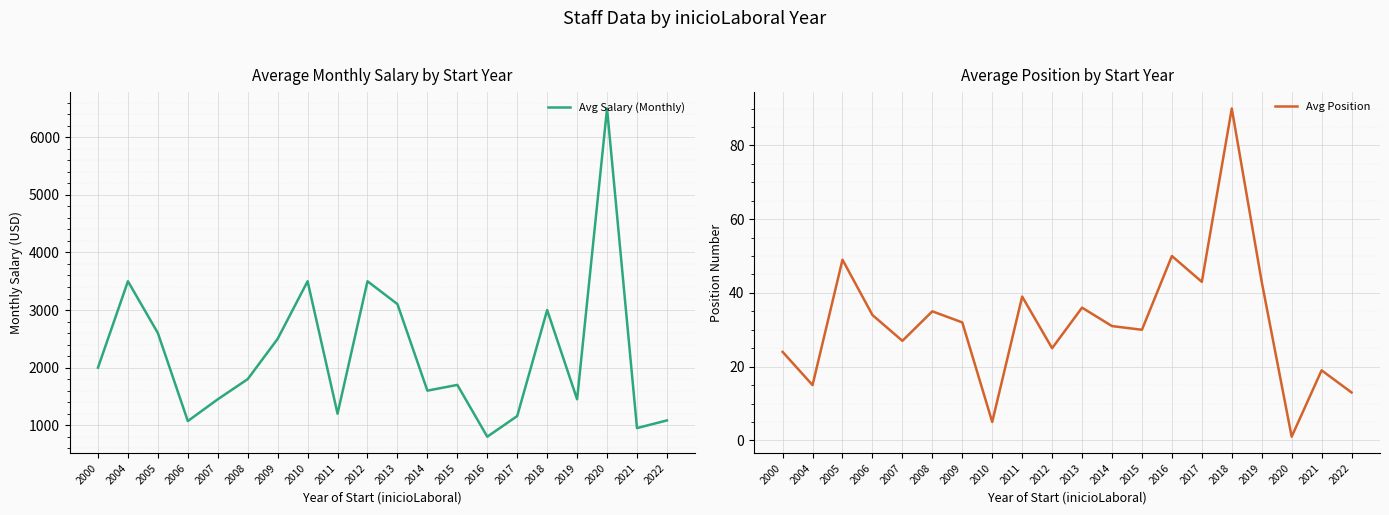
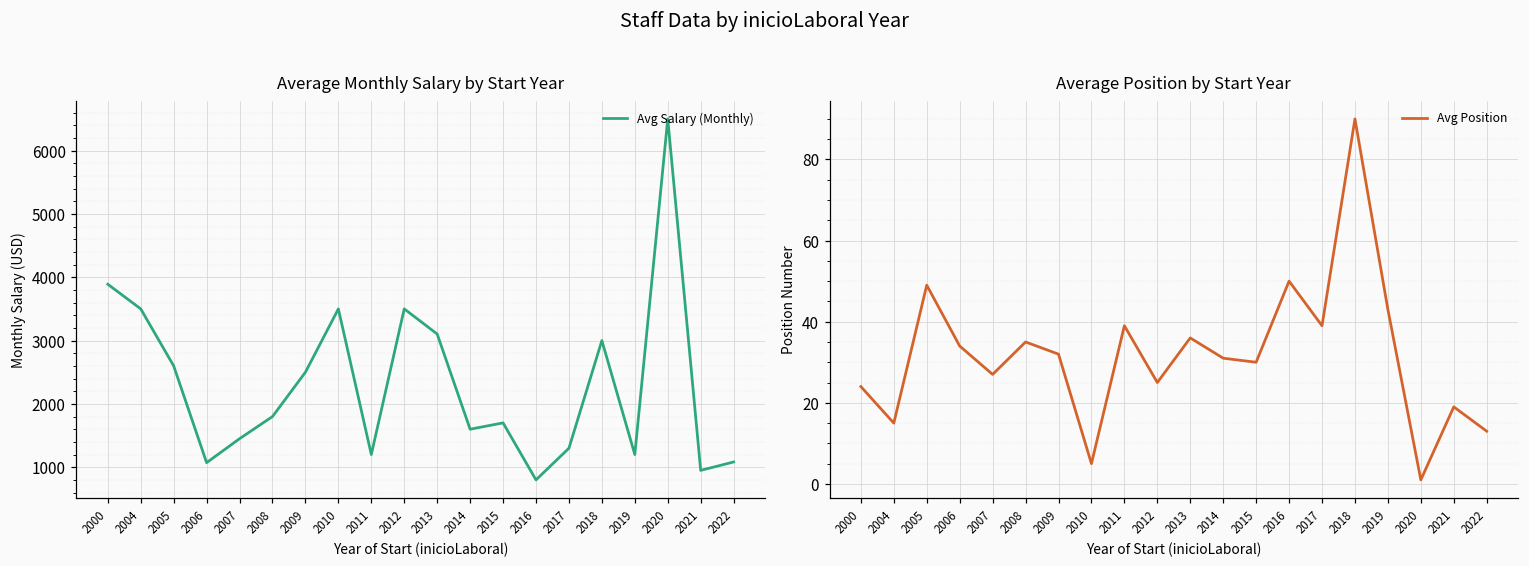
  {
    "Average Monthly Salary by Start Year": {
-     "2000": 2000,
+     "2000": 3900,
      "2004": 3500,
      "2005": 2600,
      "2006": 1100,
      "2007": 1500,
      "2008": 1800,
      "2009": 2500,
      "2010": 3500,
      "2011": 1200,
      "2012": 3500,
      "2013": 3100,
      "2014": 1600,
      "2015": 1700,
      "2016": 800,
-     "2017": 1200,
+     "2017": 1300,
      "2018": 3000,
-     "2019": 1500,
+     "2019": 1200,
      "2020": 6500,
      "2021": 1000,
      "2022": 1100
    },
    "Average Position by Start Year": {
      "2000": 24,
      "2004": 15,
      "2005": 49,
      "2006": 34,
      "2007": 27,
      "2008": 35,
      "2009": 32,
      "2010": 5,
      "2011": 39,
      "2012": 25,
      "2013": 36,
      "2014": 31,
      "2015": 30,
      "2016": 50,
-     "2017": 43,
+     "2017": 39,
      "2018": 90,
      "2019": 43,
      "2020": 1,
      "2021": 19,
      "2022": 13
    }
  }
